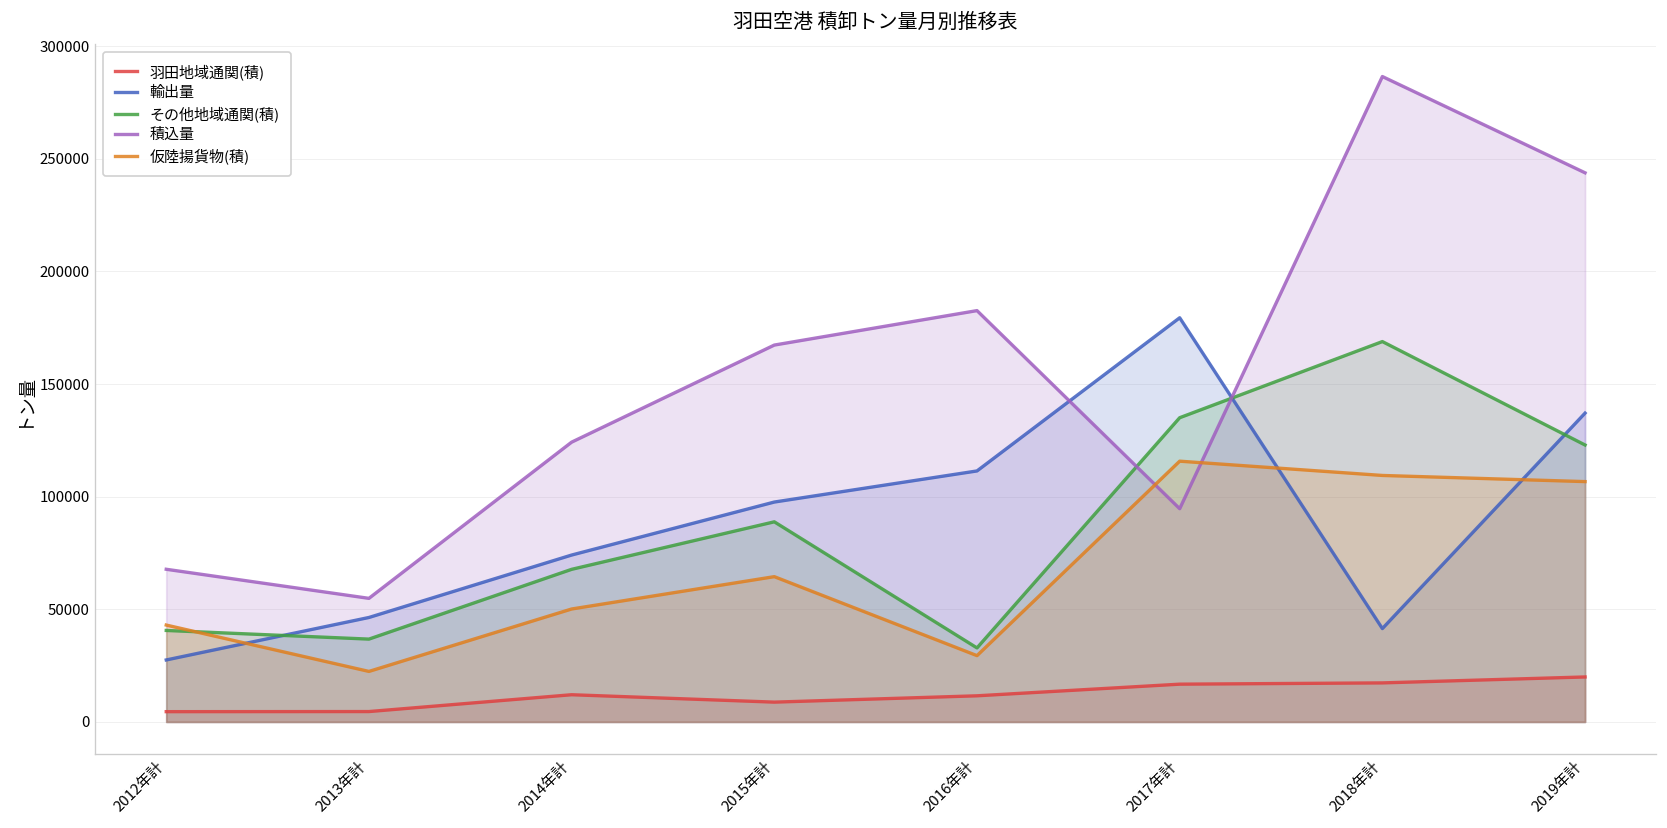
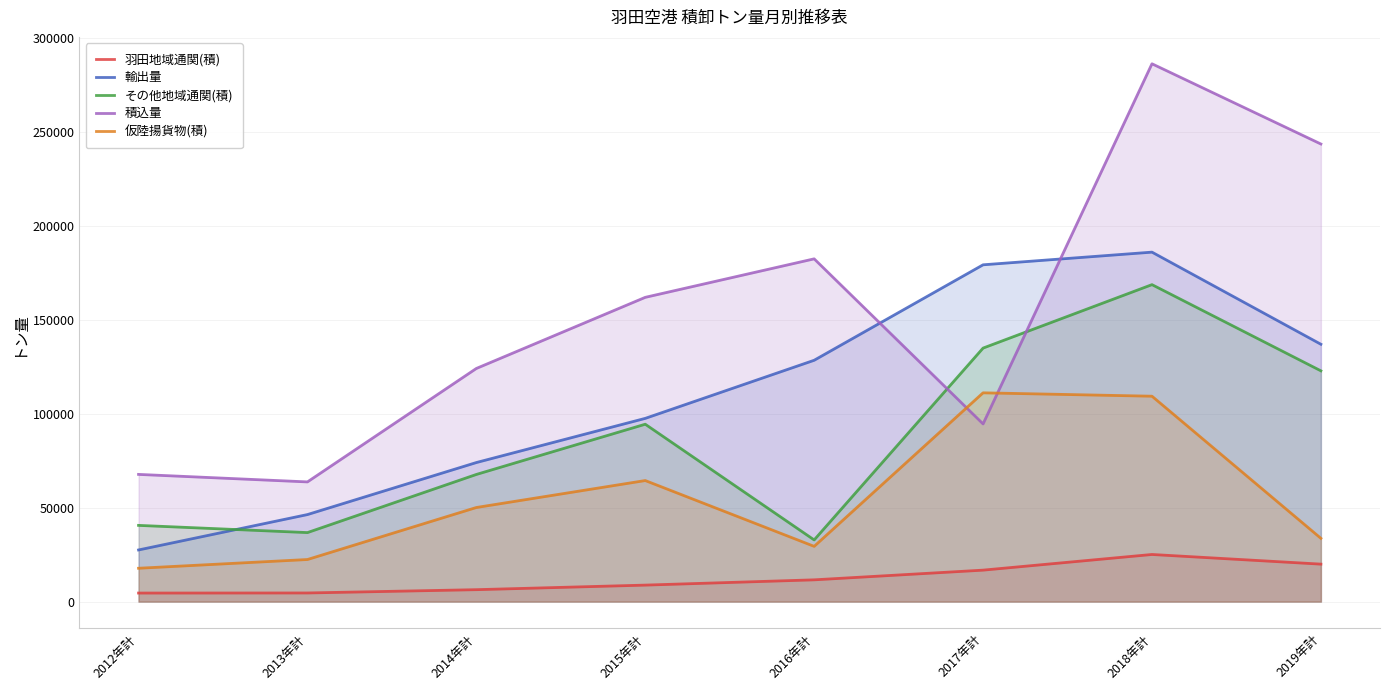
  {
    "羽田地域通関(積)": {
      "2012年計": 5000,
      "2013年計": 5000,
-     "2014年計": 12000,
+     "2014年計": 6000,
      "2015年計": 9000,
      "2016年計": 12000,
      "2017年計": 17000,
-     "2018年計": 17000,
+     "2018年計": 25000,
      "2019年計": 20000
    },
    "輸出量": {
      "2012年計": 28000,
      "2013年計": 46000,
      "2014年計": 74000,
      "2015年計": 98000,
-     "2016年計": 111000,
+     "2016年計": 129000,
      "2017年計": 179000,
-     "2018年計": 41000,
+     "2018年計": 186000,
      "2019年計": 137000
    },
    "その他地域通関(積)": {
      "2012年計": 41000,
      "2013年計": 37000,
      "2014年計": 68000,
-     "2015年計": 89000,
+     "2015年計": 94000,
      "2016年計": 33000,
      "2017年計": 135000,
      "2018年計": 169000,
      "2019年計": 123000
    },
    "積込量": {
      "2012年計": 68000,
-     "2013年計": 55000,
+     "2013年計": 64000,
      "2014年計": 124000,
-     "2015年計": 167000,
+     "2015年計": 162000,
      "2016年計": 183000,
      "2017年計": 95000,
      "2018年計": 287000,
      "2019年計": 244000
    },
    "仮陸揚貨物(積)": {
-     "2012年計": 43000,
+     "2012年計": 18000,
      "2013年計": 22000,
      "2014年計": 50000,
      "2015年計": 64000,
      "2016年計": 29000,
-     "2017年計": 116000,
+     "2017年計": 111000,
      "2018年計": 109000,
-     "2019年計": 107000
+     "2019年計": 34000
    }
  }
